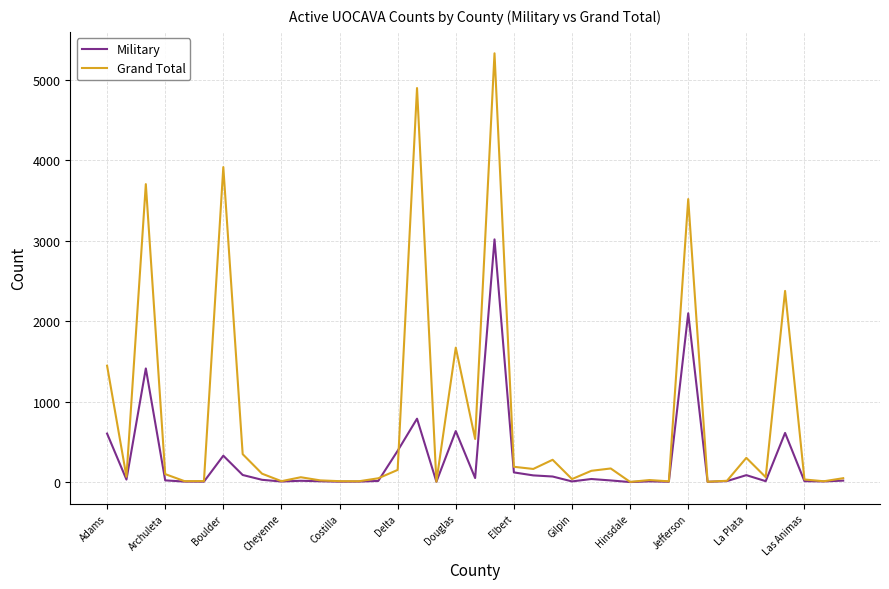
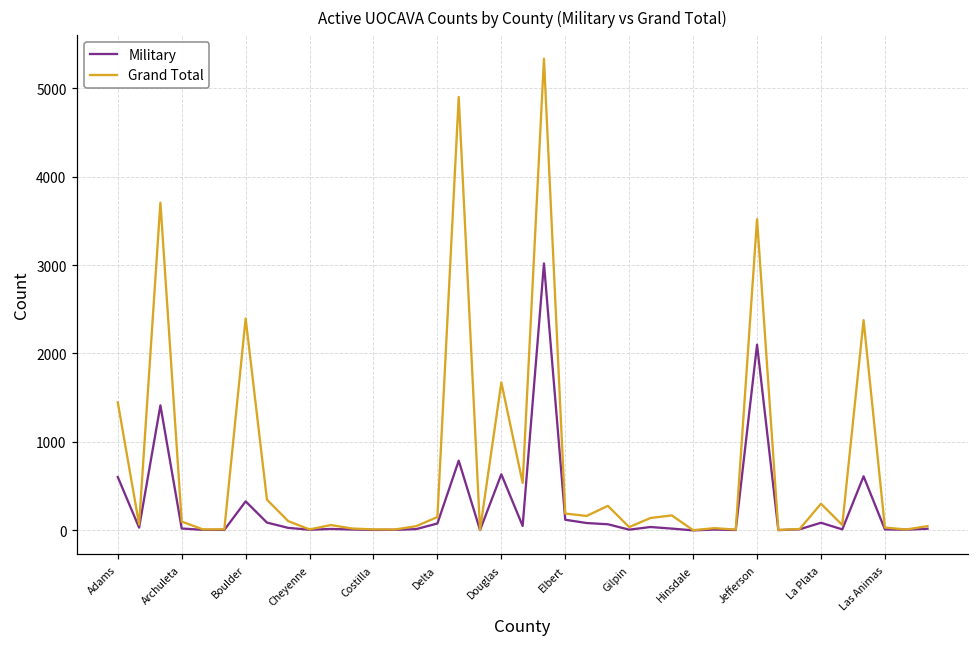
  {
    "Military": {
      "Adams": 600,
      "Archuleta": 0,
      "Boulder": 300,
-     "Delta": 400,
+     "Delta": 100,
      "Douglas": 600,
      "Elbert": 100,
      "Jefferson": 2100,
      "La Plata": 100
    },
    "Grand Total": {
      "Adams": 1400,
      "Archuleta": 100,
-     "Boulder": 3900,
+     "Boulder": 2400,
      "Delta": 200,
      "Douglas": 1700,
      "Elbert": 200,
      "Jefferson": 3500,
      "La Plata": 300
    }
  }
